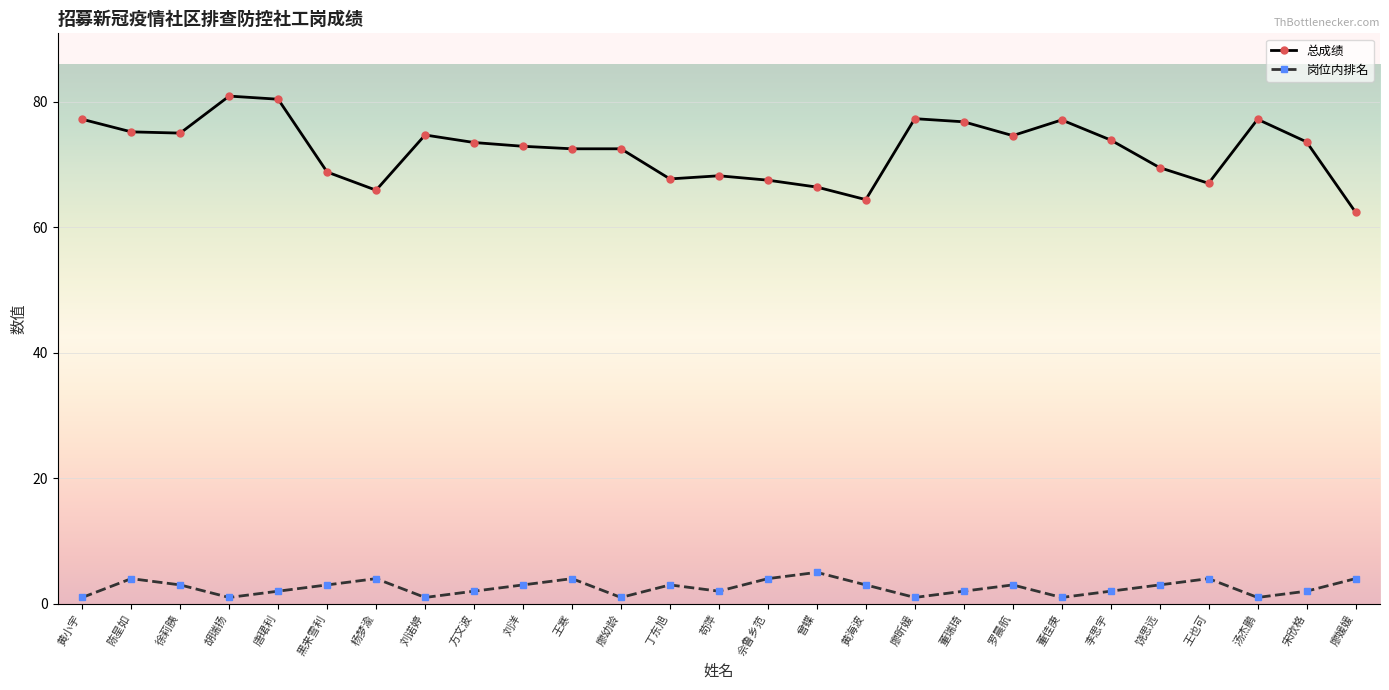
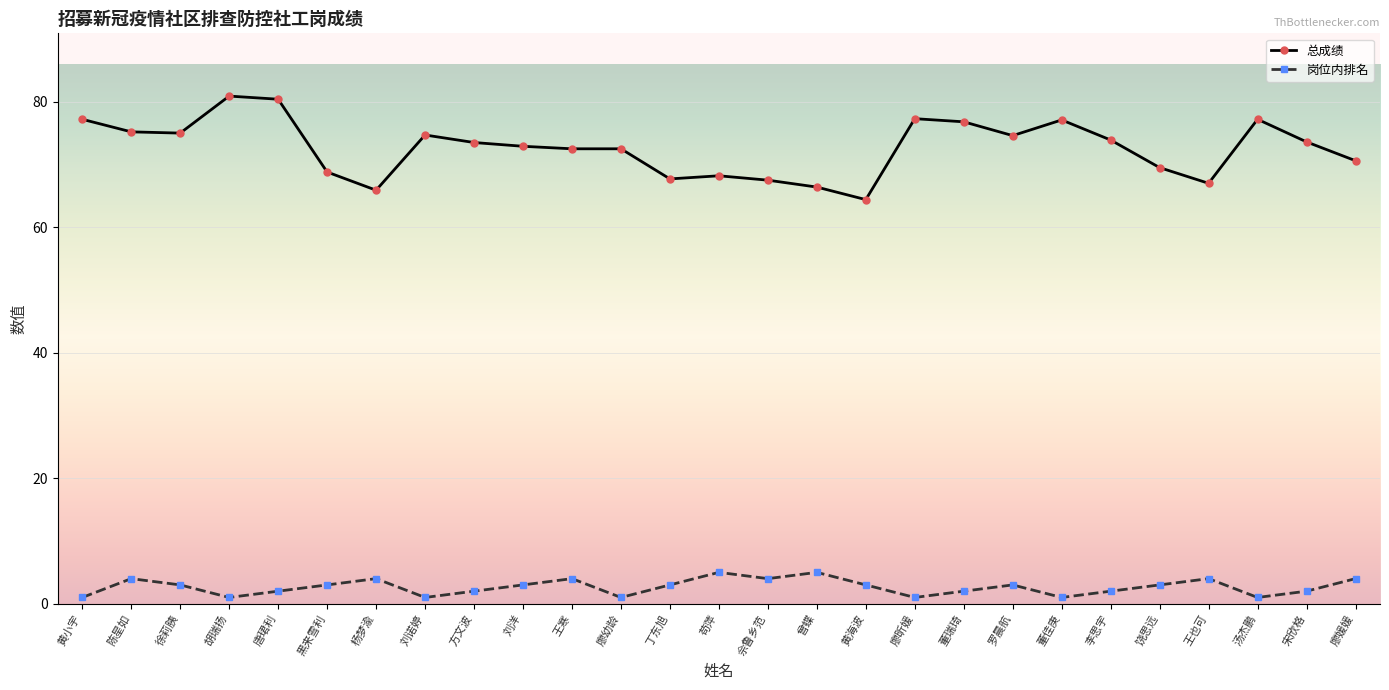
  {
    "总成绩": {
      "黄小宇": 77,
      "陈星如": 75,
      "徐莉胰": 75,
      "胡瑞扬": 81,
      "唐珺利": 80,
      "黑来雪利": 69,
      "杨梦渝": 66,
      "刘诺婷": 75,
      "方文波": 74,
      "刘洋": 73,
      "王寒": 73,
      "廖幼龄": 73,
      "丁东旭": 68,
      "苟萍": 68,
      "佘鲁乡范": 68,
      "曾蝶": 66,
      "黄海波": 64,
      "廖昕媛": 77,
      "董瑞琦": 77,
      "罗晨航": 75,
      "董佳庚": 77,
      "李思宇": 74,
      "饶思远": 70,
      "王也可": 67,
      "汤杰鹏": 77,
      "宋欣格": 74,
-     "廖媛媛": 62
+     "廖媛媛": 71
    },
    "岗位内排名": {
      "黄小宇": 1,
      "陈星如": 4,
      "徐莉胰": 3,
      "胡瑞扬": 1,
      "唐珺利": 2,
      "黑来雪利": 3,
      "杨梦渝": 4,
      "刘诺婷": 1,
      "方文波": 2,
      "刘洋": 3,
      "王寒": 4,
      "廖幼龄": 1,
      "丁东旭": 3,
-     "苟萍": 2,
+     "苟萍": 5,
      "佘鲁乡范": 4,
      "曾蝶": 5,
      "黄海波": 3,
      "廖昕媛": 1,
      "董瑞琦": 2,
      "罗晨航": 3,
      "董佳庚": 1,
      "李思宇": 2,
      "饶思远": 3,
      "王也可": 4,
      "汤杰鹏": 1,
      "宋欣格": 2,
      "廖媛媛": 4
    }
  }
